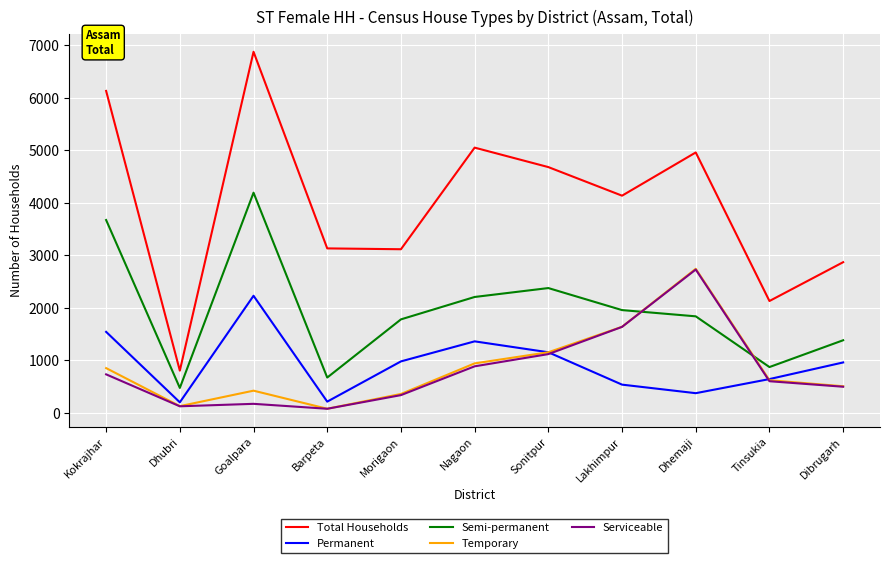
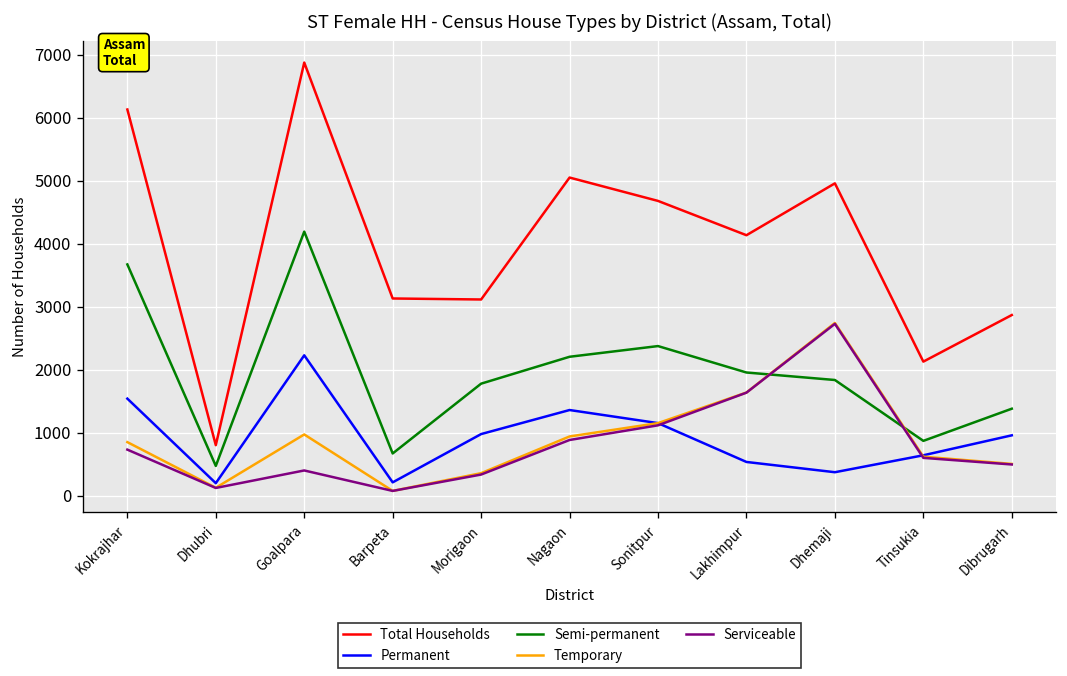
  {
    "Total Households": {
      "Kokrajhar": 6100,
      "Dhubri": 800,
      "Goalpara": 6900,
      "Barpeta": 3100,
      "Morigaon": 3100,
      "Nagaon": 5100,
      "Sonitpur": 4700,
      "Lakhimpur": 4100,
      "Dhemaji": 5000,
      "Tinsukia": 2100,
      "Dibrugarh": 2900
    },
    "Permanent": {
      "Kokrajhar": 1500,
      "Dhubri": 200,
      "Goalpara": 2200,
      "Barpeta": 200,
      "Morigaon": 1000,
      "Nagaon": 1400,
      "Lakhimpur": 500,
      "Dhemaji": 400,
      "Dibrugarh": 1000
    },
    "Semi-permanent": {
      "Kokrajhar": 3700,
      "Dhubri": 500,
      "Goalpara": 4200,
      "Barpeta": 700,
      "Morigaon": 1800,
      "Nagaon": 2200,
      "Sonitpur": 2400,
      "Lakhimpur": 2000,
      "Dhemaji": 1800,
      "Tinsukia": 900,
      "Dibrugarh": 1400
    },
    "Temporary": {
      "Kokrajhar": 800,
-     "Goalpara": 400,
+     "Goalpara": 1000,
      "Nagaon": 900
    },
    "Serviceable": {
      "Kokrajhar": 700,
-     "Goalpara": 200,
+     "Goalpara": 400,
      "Nagaon": 900
    }
  }
